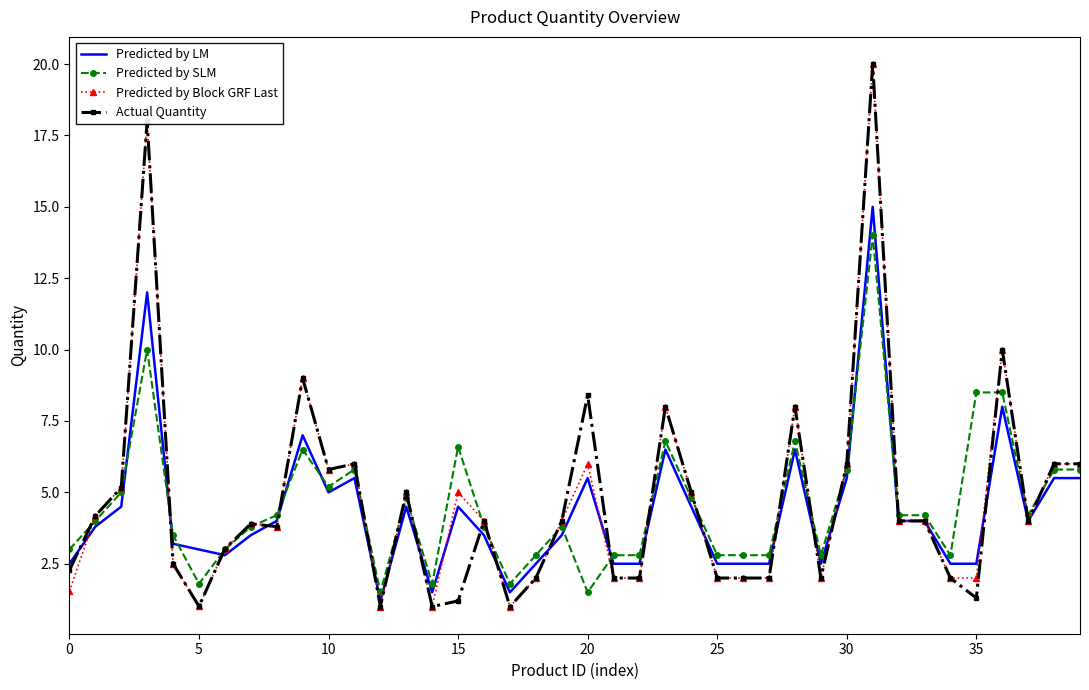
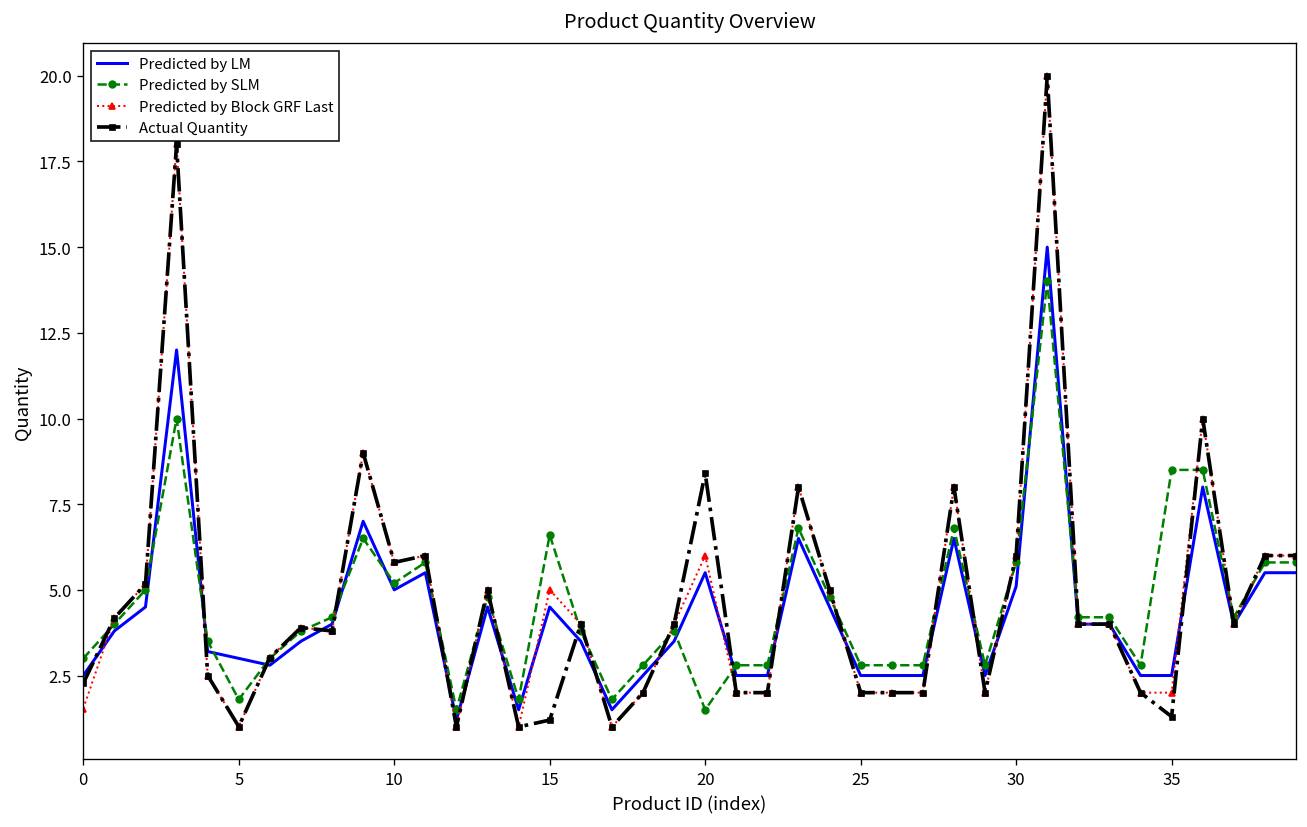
  {
    "Predicted by LM": {
      "0": 2.5,
      "5": 3.0,
      "10": 5.0,
      "15": 4.5,
      "20": 5.5,
      "25": 2.5,
-     "30": 5.5,
+     "30": 5.1,
      "35": 2.5
    },
    "Predicted by SLM": {
      "0": 3.0,
      "5": 1.8,
      "10": 5.2,
      "15": 6.6,
      "20": 1.5,
      "25": 2.8,
      "30": 5.8,
      "35": 8.5
    },
    "Predicted by Block GRF Last": {
      "0": 1.5,
      "15": 5.0,
      "20": 6.0,
      "35": 2.0
    },
    "Actual Quantity": {
      "0": 2.3,
      "15": 1.2,
      "20": 8.4,
      "35": 1.3
    }
  }
